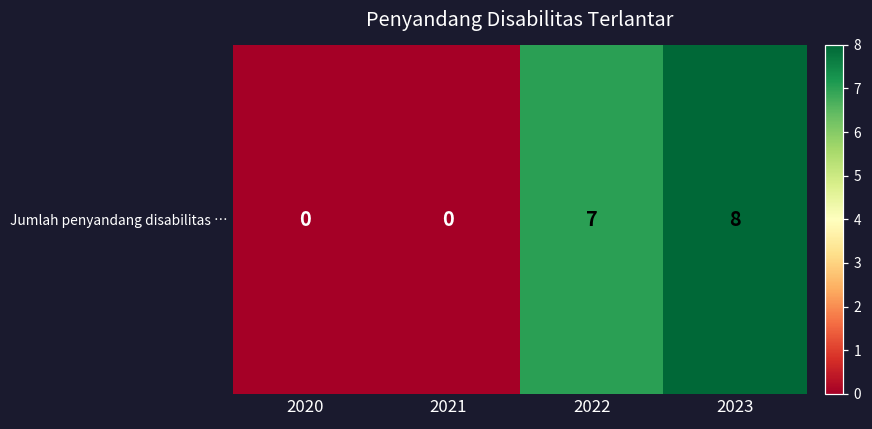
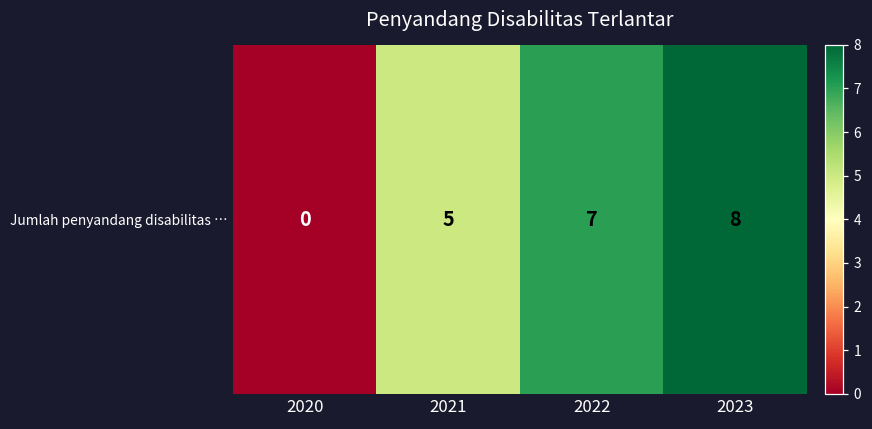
  {
    "Jumlah penyandang disabilitas …": {
      "2020": 0,
-     "2021": 0,
+     "2021": 5,
      "2022": 7,
      "2023": 8
    }
  }
